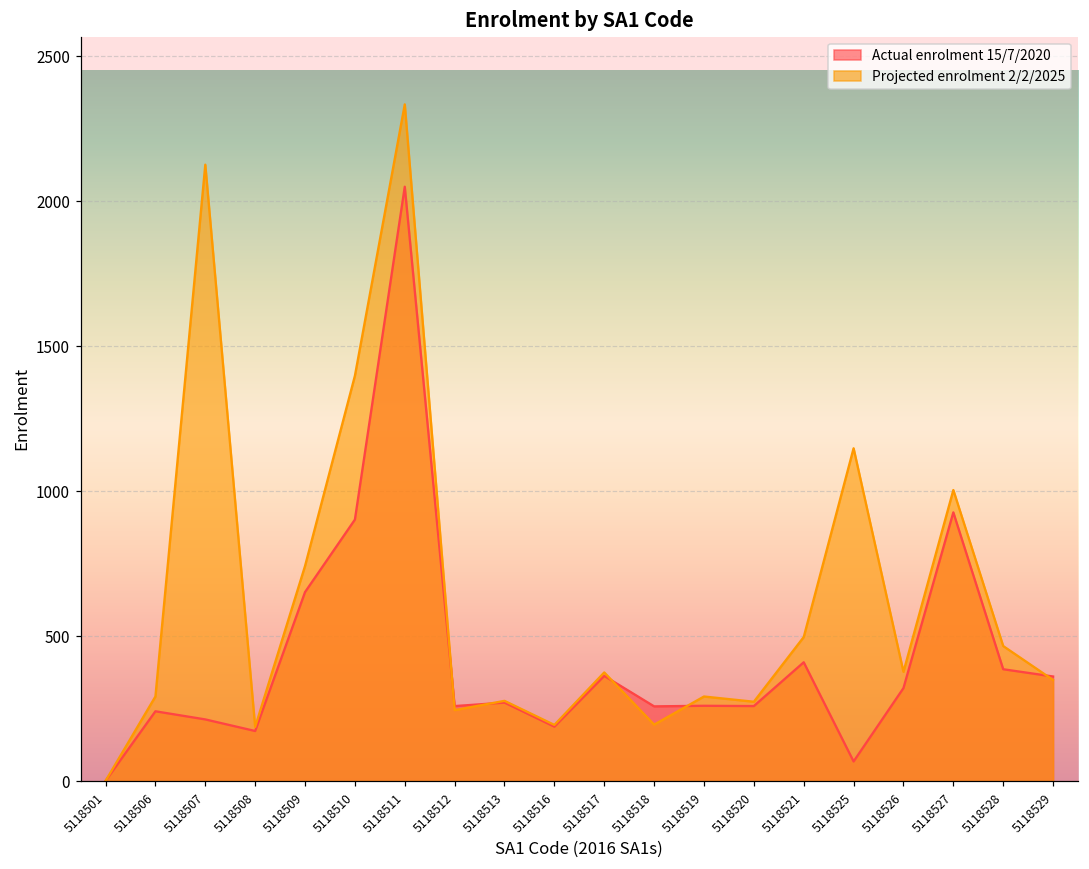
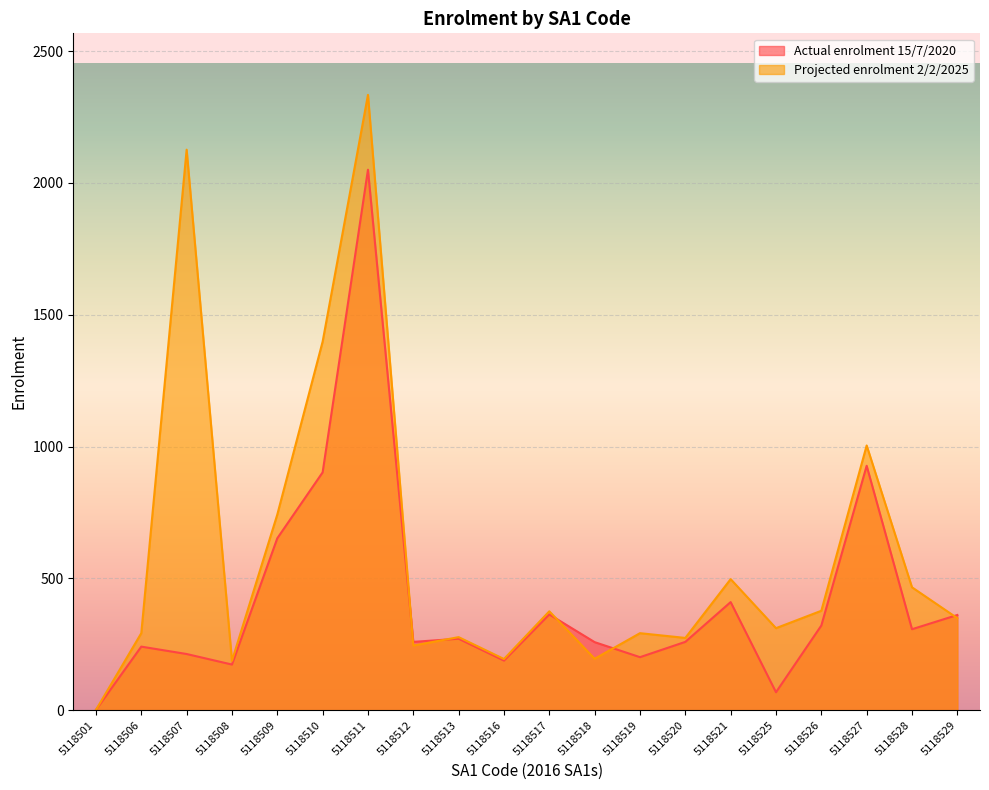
  {
    "Actual enrolment 15/7/2020": {
      "5118506": 240,
      "5118507": 210,
      "5118508": 170,
      "5118509": 650,
      "5118510": 900,
      "5118511": 2050,
      "5118512": 260,
      "5118517": 360,
      "5118518": 260,
-     "5118519": 260,
+     "5118519": 200,
      "5118520": 260,
      "5118521": 410,
      "5118525": 70,
      "5118526": 320,
      "5118527": 930,
-     "5118528": 390,
+     "5118528": 310,
      "5118529": 360
    },
    "Projected enrolment 2/2/2025": {
      "5118506": 290,
      "5118507": 2130,
      "5118508": 190,
      "5118509": 740,
      "5118510": 1400,
      "5118511": 2330,
      "5118512": 250,
      "5118517": 380,
      "5118518": 200,
      "5118519": 290,
      "5118520": 270,
      "5118521": 500,
-     "5118525": 1150,
+     "5118525": 310,
      "5118526": 380,
      "5118527": 1000,
      "5118528": 470,
      "5118529": 350
    }
  }
